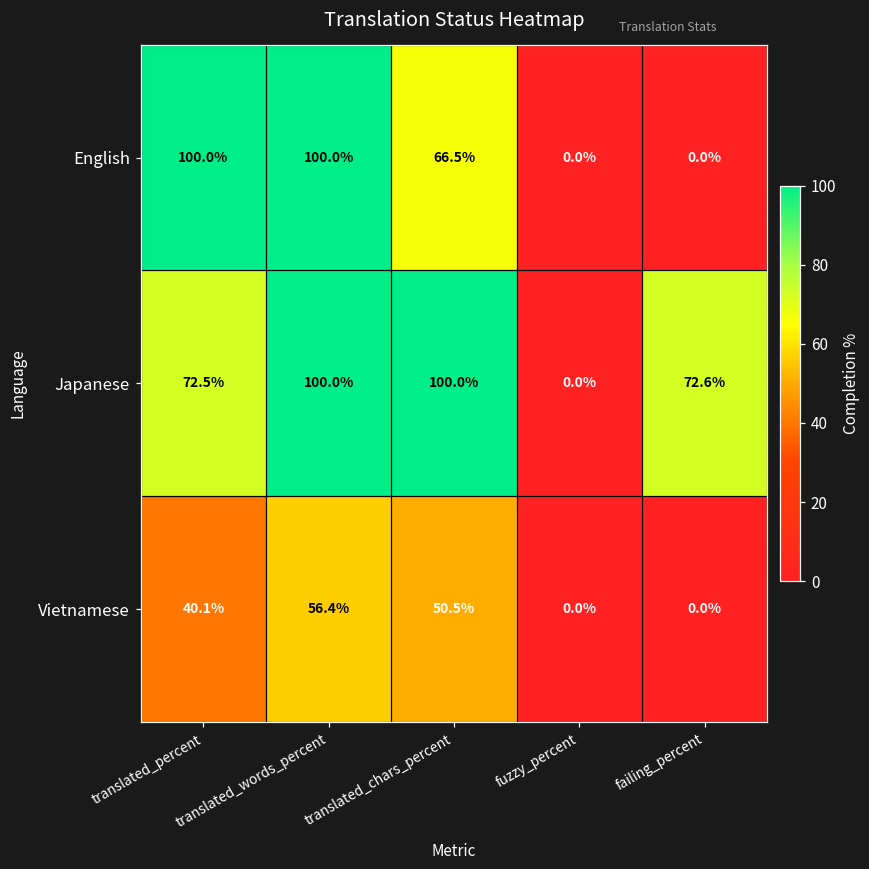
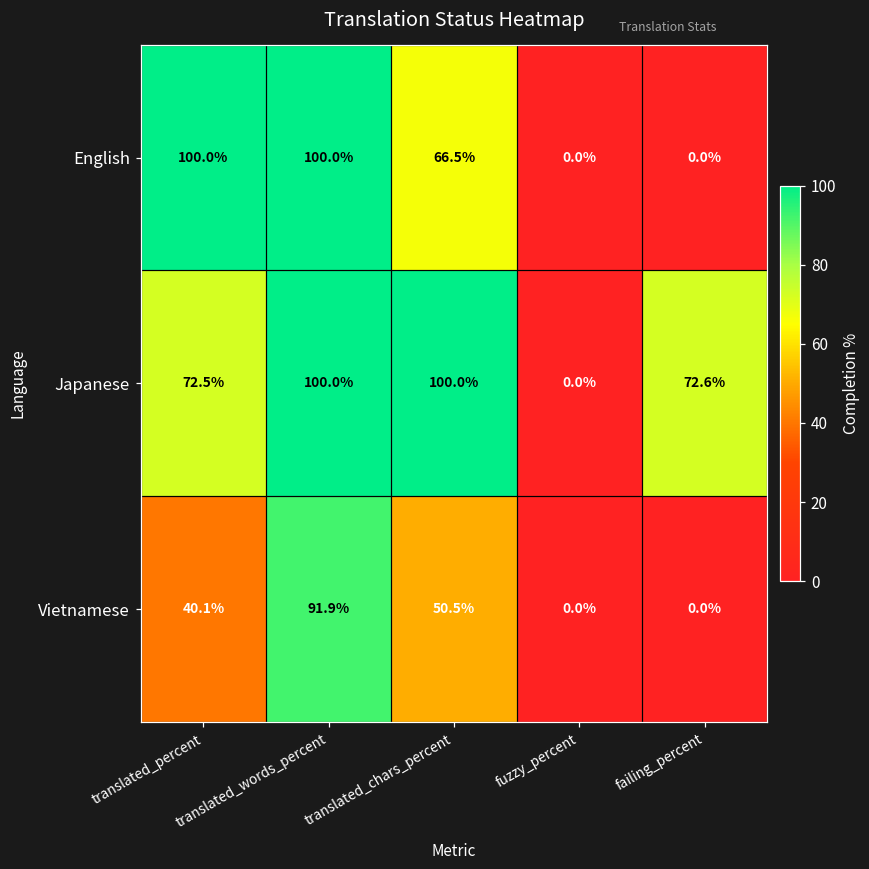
  {
    "English": {
      "translated_percent": "100.0%",
      "translated_words_percent": "100.0%",
      "translated_chars_percent": "66.5%",
      "fuzzy_percent": "0.0%",
      "failing_percent": "0.0%"
    },
    "Japanese": {
      "translated_percent": "72.5%",
      "translated_words_percent": "100.0%",
      "translated_chars_percent": "100.0%",
      "fuzzy_percent": "0.0%",
      "failing_percent": "72.6%"
    },
    "Vietnamese": {
      "translated_percent": "40.1%",
-     "translated_words_percent": "56.4%",
+     "translated_words_percent": "91.9%",
      "translated_chars_percent": "50.5%",
      "fuzzy_percent": "0.0%",
      "failing_percent": "0.0%"
    }
  }
